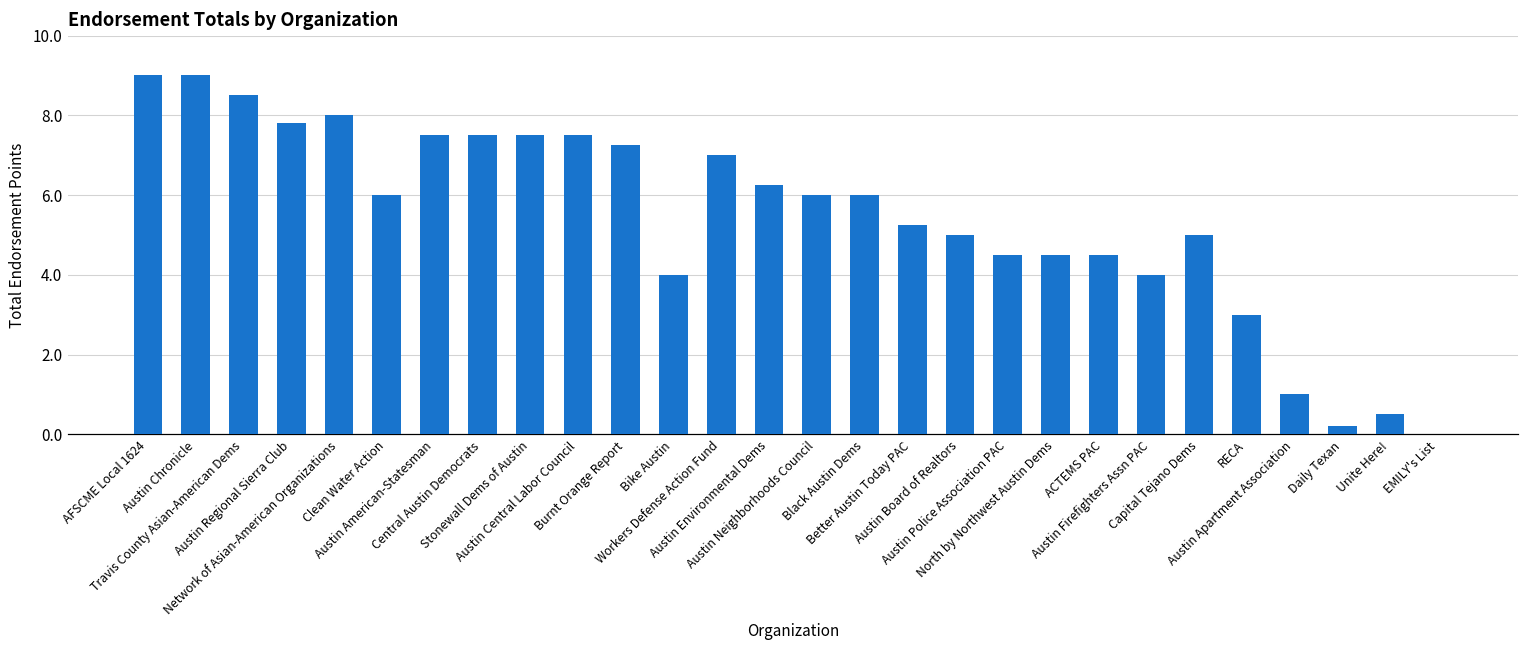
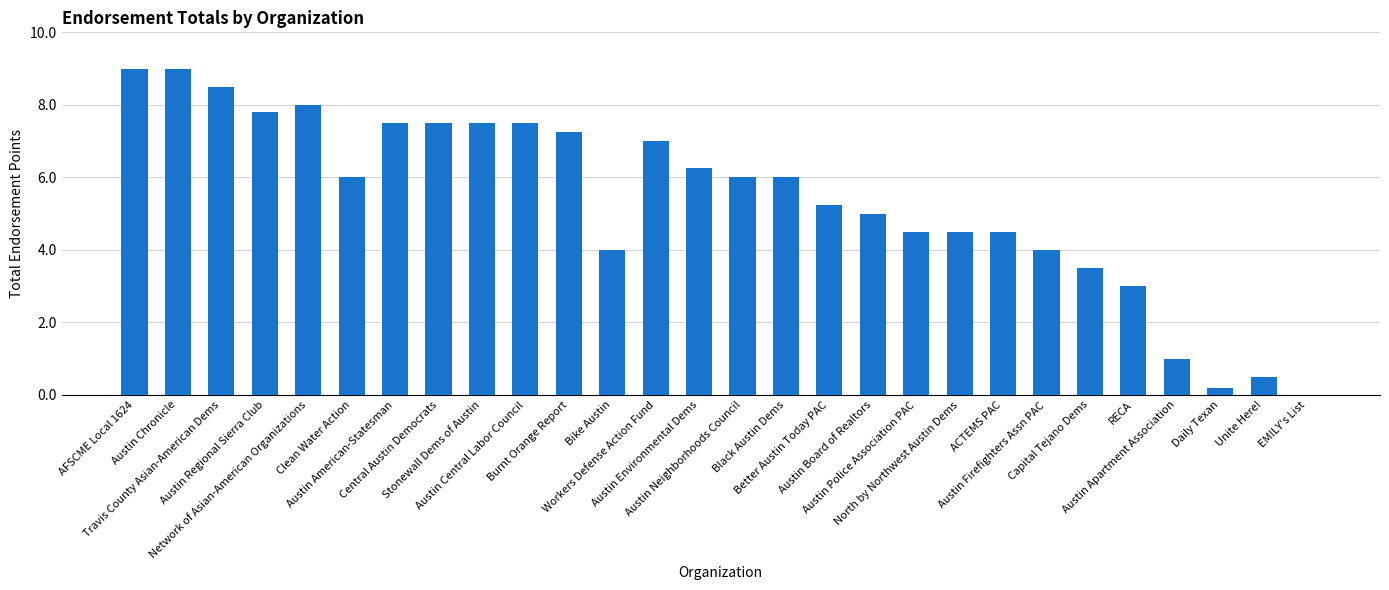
  {
    "AFSCME Local 1624": 9.0,
    "Austin Chronicle": 9.0,
    "Travis County Asian-American Dems": 8.5,
    "Austin Regional Sierra Club": 7.8,
    "Network of Asian-American Organizations": 8.0,
    "Clean Water Action": 6.0,
    "Austin American-Statesman": 7.5,
    "Central Austin Democrats": 7.5,
    "Stonewall Dems of Austin": 7.5,
    "Austin Central Labor Council": 7.5,
    "Burnt Orange Report": 7.3,
    "Bike Austin": 4.0,
    "Workers Defense Action Fund": 7.0,
    "Austin Environmental Dems": 6.3,
    "Austin Neighborhoods Council": 6.0,
    "Black Austin Dems": 6.0,
    "Better Austin Today PAC": 5.3,
    "Austin Board of Realtors": 5.0,
    "Austin Police Association PAC": 4.5,
    "North by Northwest Austin Dems": 4.5,
    "ACTEMS PAC": 4.5,
    "Austin Firefighters Assn PAC": 4.0,
-   "Capital Tejano Dems": 5.0,
+   "Capital Tejano Dems": 3.5,
    "RECA": 3.0,
    "Austin Apartment Association": 1.0,
    "Daily Texan": 0.2,
    "Unite Here!": 0.5,
    "EMILY's List": 0.0
  }
